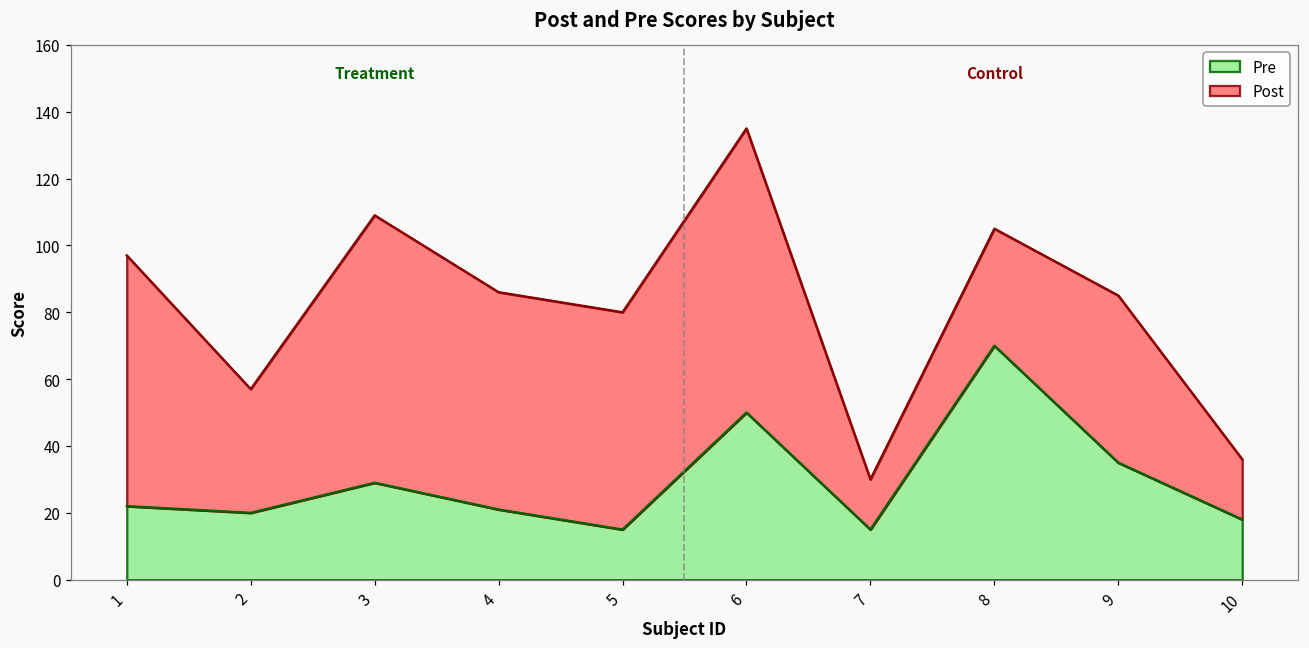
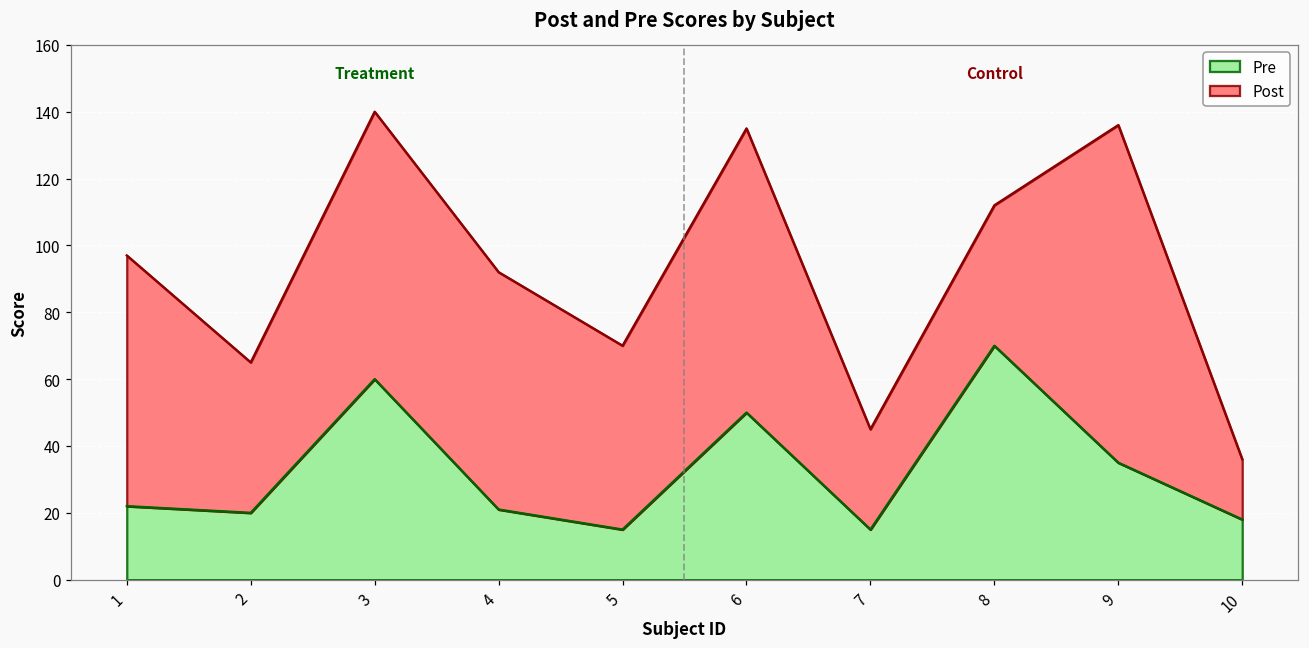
  {
    "Pre": {
      "1": 22,
      "2": 20,
-     "3": 29,
+     "3": 60,
      "4": 21,
      "5": 15,
      "6": 50,
      "7": 15,
      "8": 70,
      "9": 35,
      "10": 18
    },
    "Post": {
      "1": 75,
-     "2": 37,
+     "2": 45,
      "3": 80,
-     "4": 65,
-     "5": 65,
+     "4": 71,
+     "5": 55,
      "6": 85,
-     "7": 15,
-     "8": 35,
-     "9": 50,
+     "7": 30,
+     "8": 42,
+     "9": 101,
      "10": 18
    }
  }
